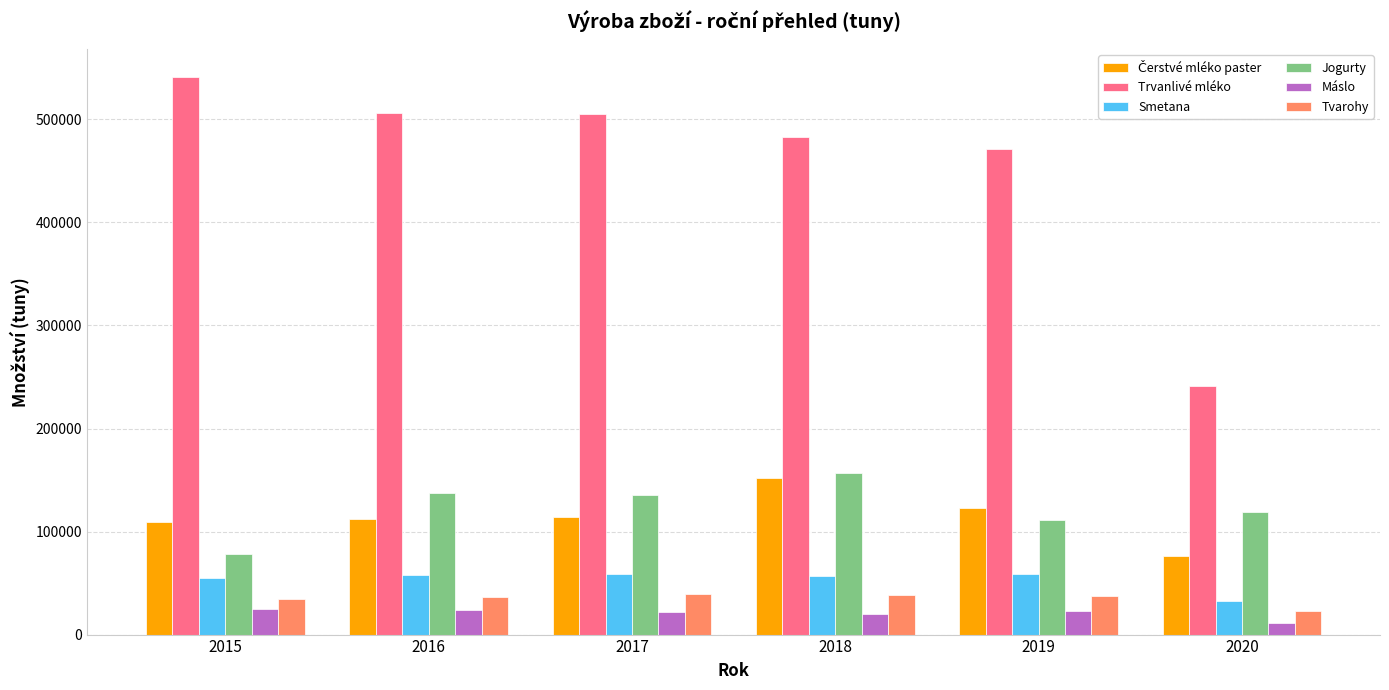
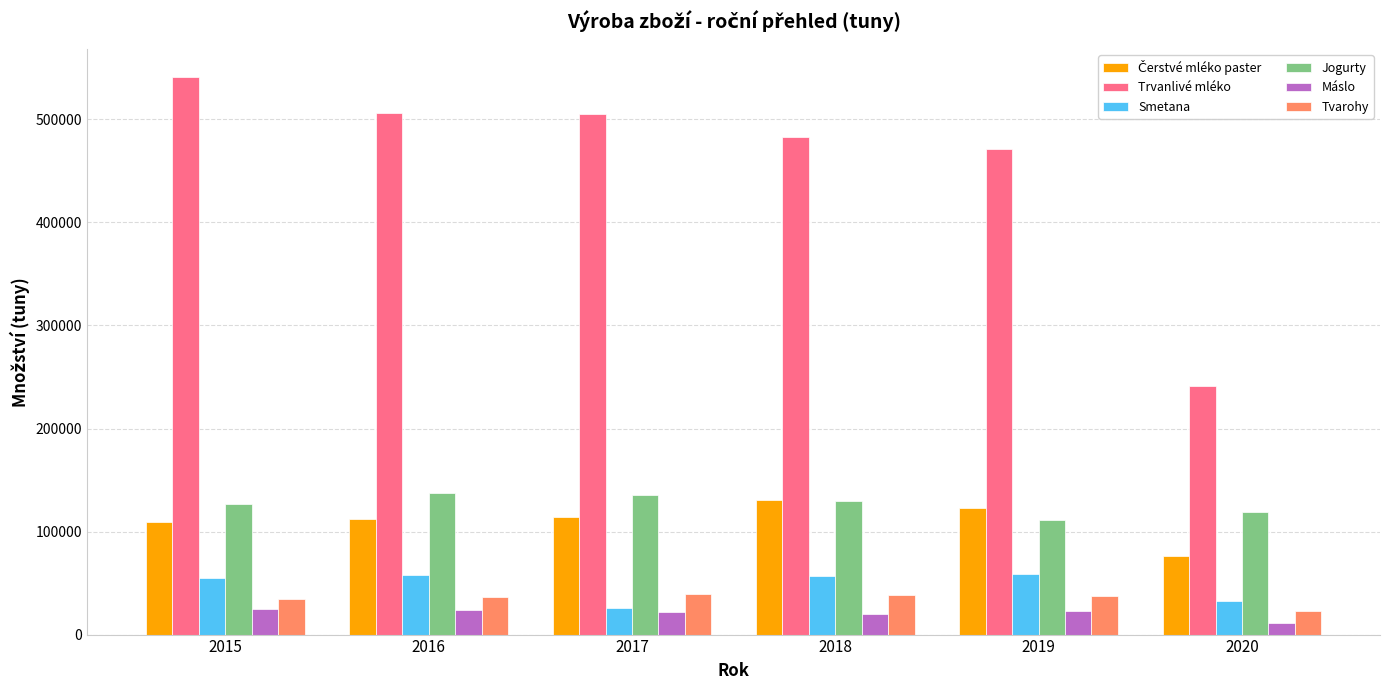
  {
    "Čerstvé mléko paster": {
      "2015": 110000,
      "2016": 112000,
      "2017": 114000,
-     "2018": 152000,
+     "2018": 130000,
      "2019": 123000,
      "2020": 77000
    },
    "Smetana": {
      "2015": 55000,
      "2016": 58000,
-     "2017": 58000,
+     "2017": 26000,
      "2018": 56000,
      "2019": 59000,
      "2020": 32000
    },
    "Jogurty": {
-     "2015": 78000,
+     "2015": 127000,
      "2016": 137000,
      "2017": 136000,
-     "2018": 157000,
+     "2018": 130000,
      "2019": 111000,
      "2020": 119000
    },
    "Máslo": {
      "2015": 25000,
      "2016": 24000,
      "2017": 22000,
      "2018": 20000,
      "2019": 23000,
      "2020": 12000
    }
  }
